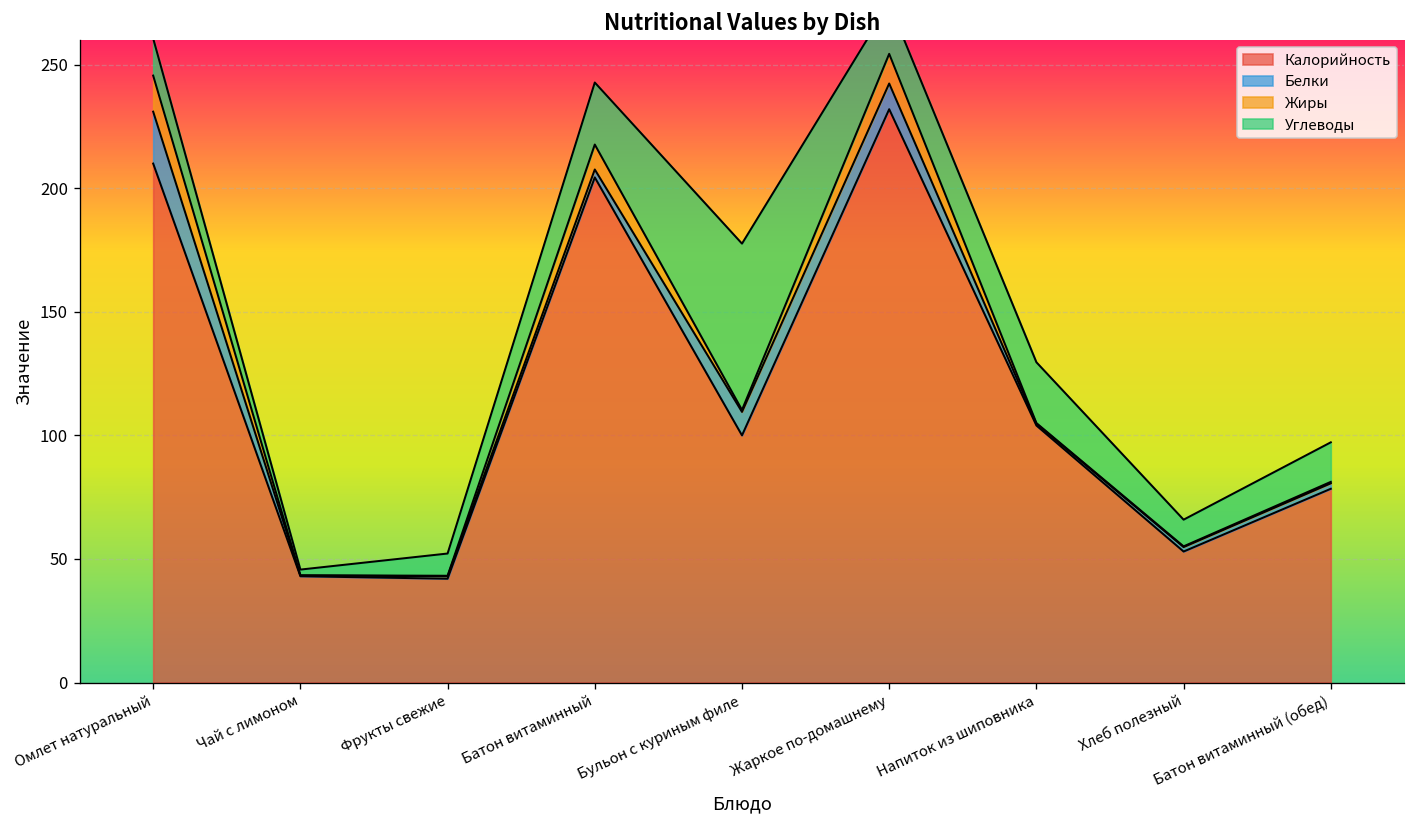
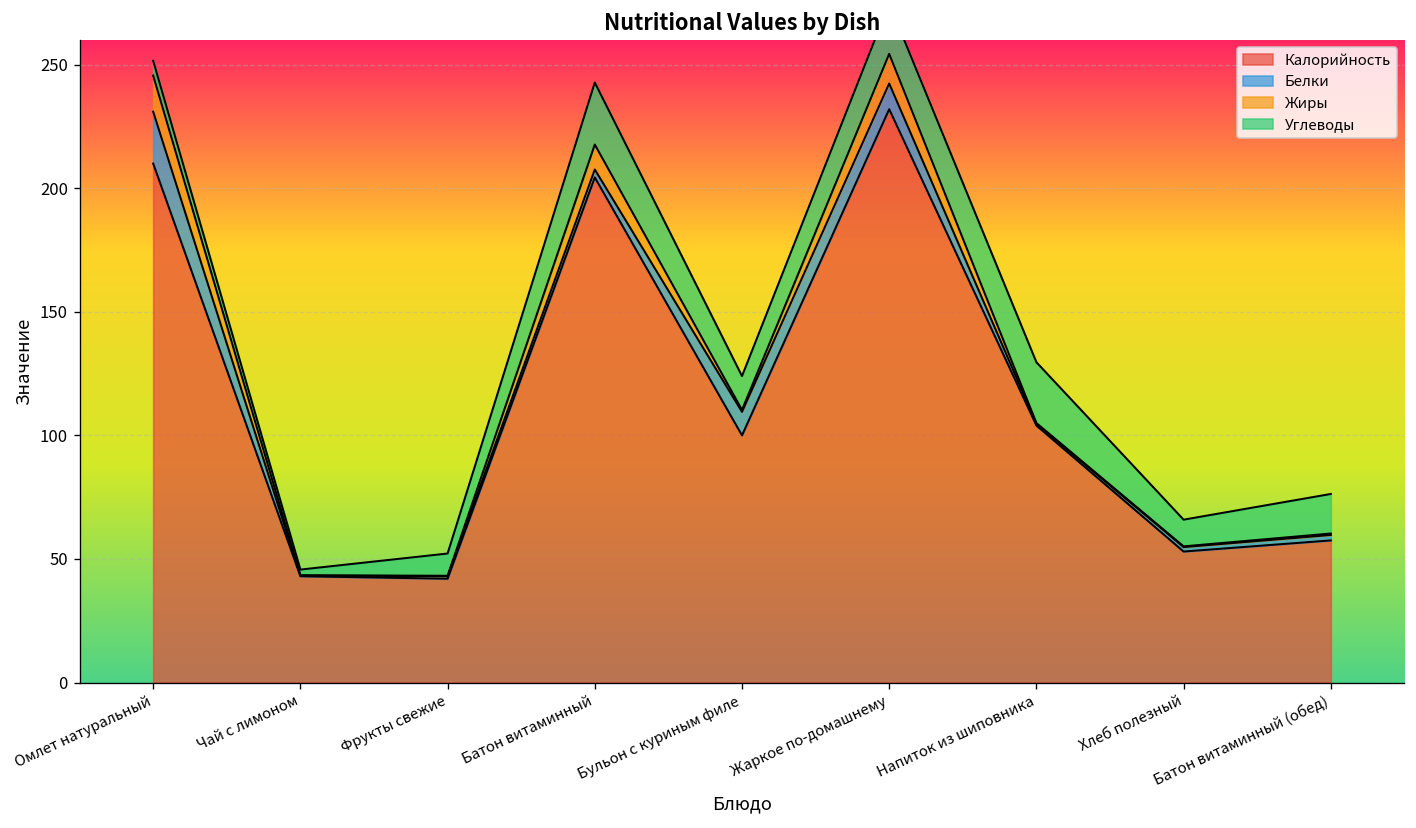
  {
    "Калорийность": {
      "Омлет натуральный": 210,
      "Батон витаминный": 204,
      "Бульон с куриным филе": 100,
      "Жаркое по-домашнему": 232,
      "Хлеб полезный": 53,
-     "Батон витаминный (обед)": 78
+     "Батон витаминный (обед)": 58
    },
    "Белки": {
      "Омлет натуральный": 21,
      "Батон витаминный": 3,
      "Жаркое по-домашнему": 10
    },
    "Жиры": {
      "Омлет натуральный": 15,
      "Батон витаминный": 10,
      "Жаркое по-домашнему": 12
    },
    "Углеводы": {
-     "Омлет натуральный": 15,
+     "Омлет натуральный": 6,
      "Чай с лимоном": 2,
      "Фрукты свежие": 9,
      "Батон витаминный": 25,
-     "Бульон с куриным филе": 67,
+     "Бульон с куриным филе": 14,
      "Напиток из шиповника": 25,
      "Хлеб полезный": 11,
      "Батон витаминный (обед)": 16
    }
  }
